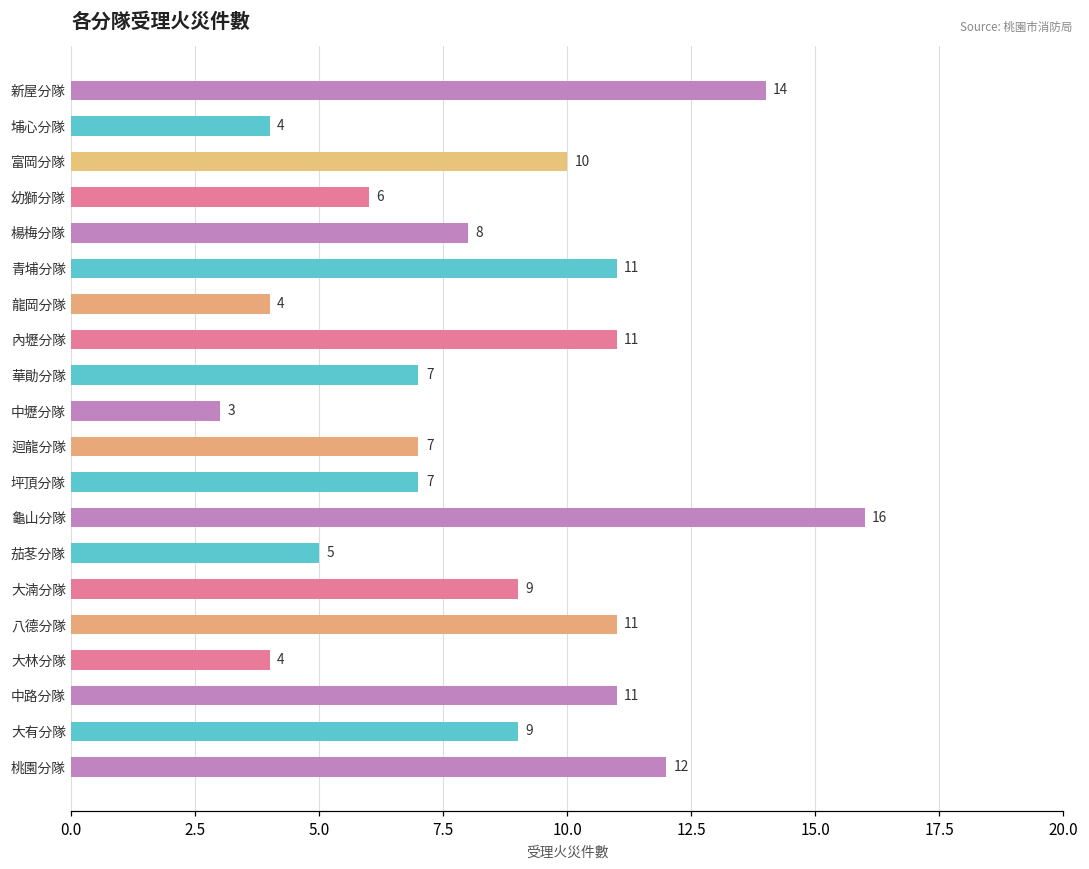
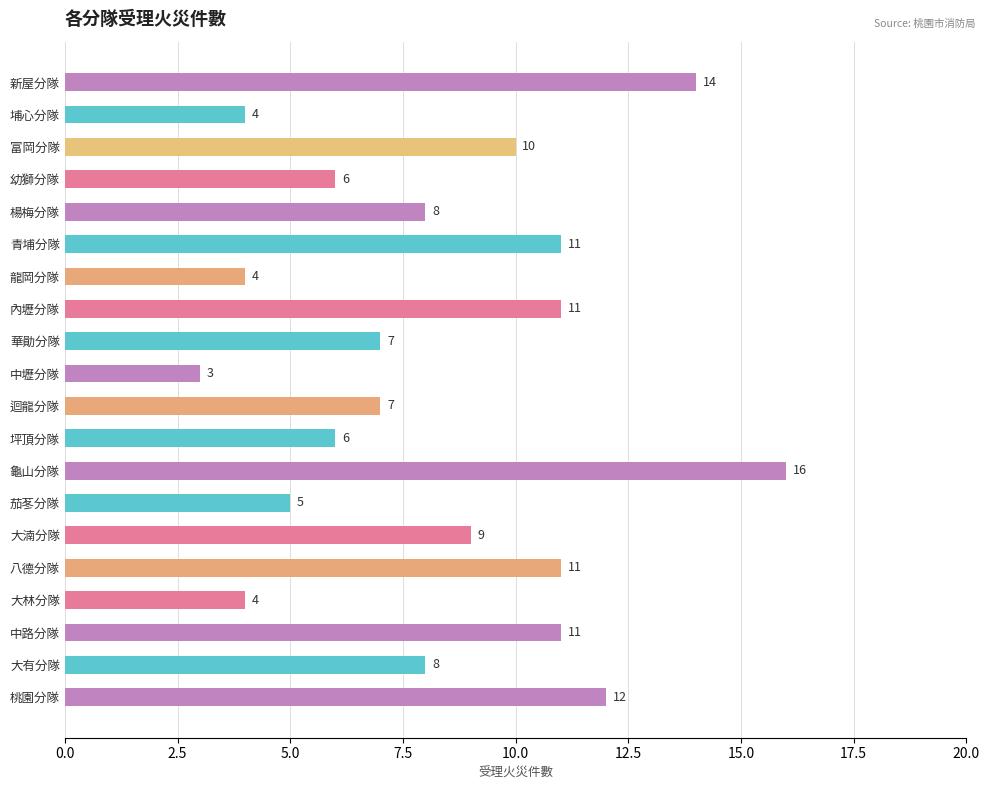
  {
    "新屋分隊": 14,
    "埔心分隊": 4,
    "富岡分隊": 10,
    "幼獅分隊": 6,
    "楊梅分隊": 8,
    "青埔分隊": 11,
    "龍岡分隊": 4,
    "內壢分隊": 11,
    "華勛分隊": 7,
    "中壢分隊": 3,
    "迴龍分隊": 7,
-   "坪頂分隊": 7,
+   "坪頂分隊": 6,
    "龜山分隊": 16,
    "茄苳分隊": 5,
    "大湳分隊": 9,
    "八德分隊": 11,
    "大林分隊": 4,
    "中路分隊": 11,
-   "大有分隊": 9,
+   "大有分隊": 8,
    "桃園分隊": 12
  }
